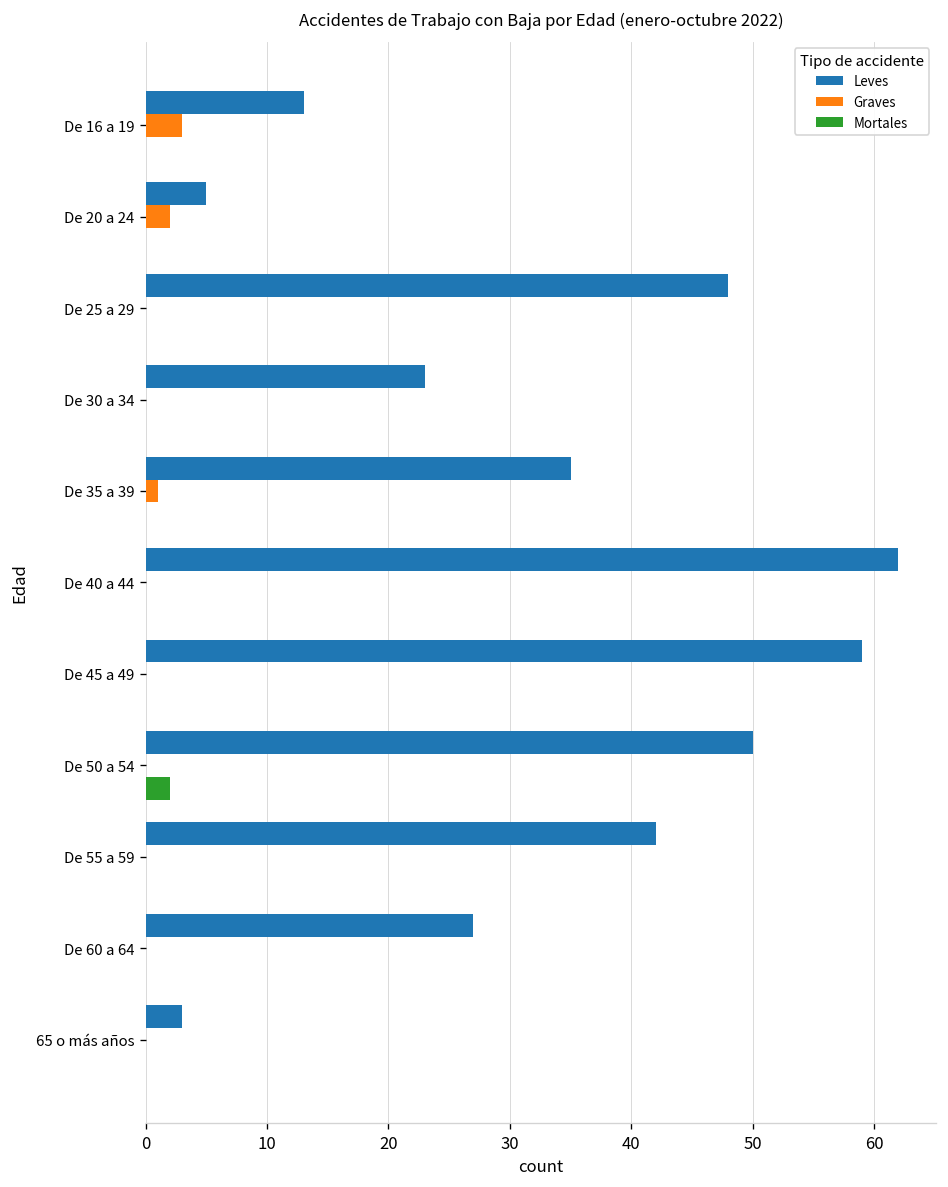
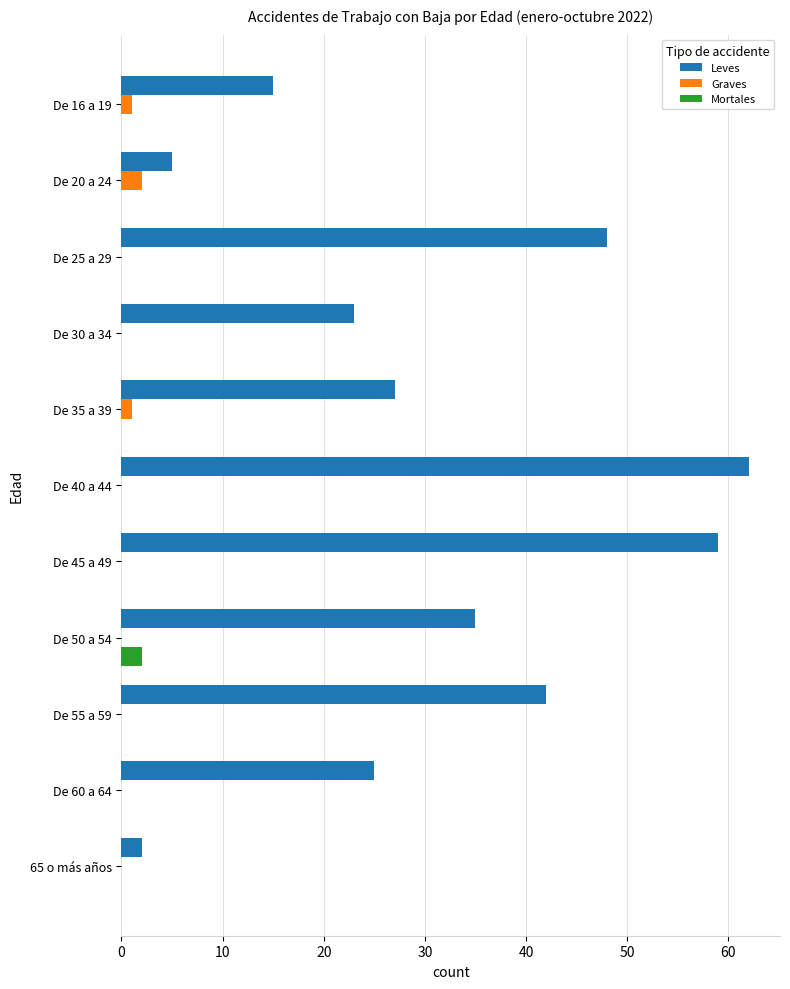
  {
    "Leves": {
-     "De 16 a 19": 13,
+     "De 16 a 19": 15,
      "De 20 a 24": 5,
      "De 25 a 29": 48,
      "De 30 a 34": 23,
-     "De 35 a 39": 35,
+     "De 35 a 39": 27,
      "De 40 a 44": 62,
      "De 45 a 49": 59,
-     "De 50 a 54": 50,
+     "De 50 a 54": 35,
      "De 55 a 59": 42,
-     "De 60 a 64": 27,
-     "65 o más años": 3
+     "De 60 a 64": 25,
+     "65 o más años": 2
    },
    "Graves": {
-     "De 16 a 19": 3,
+     "De 16 a 19": 1,
      "De 20 a 24": 2,
      "De 25 a 29": 0,
      "De 30 a 34": 0,
      "De 35 a 39": 1,
      "De 40 a 44": 0,
      "De 45 a 49": 0,
      "De 50 a 54": 0,
      "De 55 a 59": 0,
      "De 60 a 64": 0,
      "65 o más años": 0
    },
    "Mortales": {
      "De 16 a 19": 0,
      "De 20 a 24": 0,
      "De 25 a 29": 0,
      "De 30 a 34": 0,
      "De 35 a 39": 0,
      "De 40 a 44": 0,
      "De 45 a 49": 0,
      "De 50 a 54": 2,
      "De 55 a 59": 0,
      "De 60 a 64": 0,
      "65 o más años": 0
    }
  }
